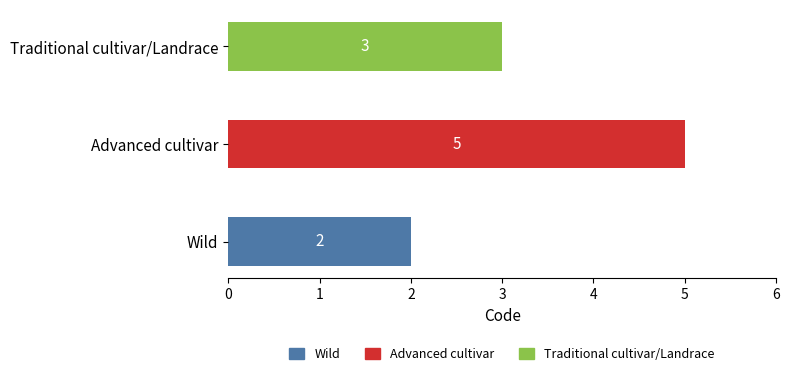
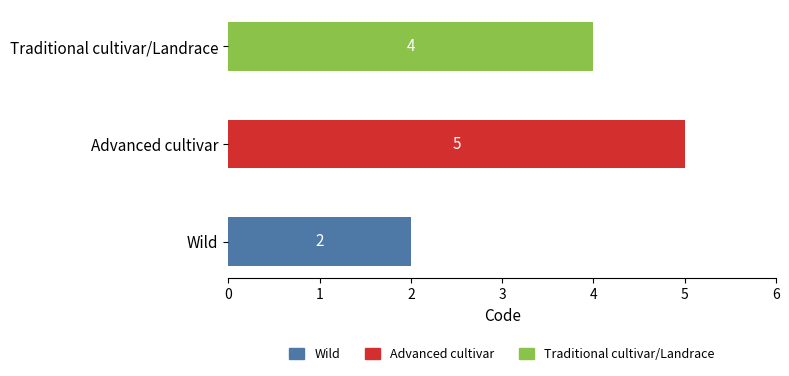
  {
-   "Traditional cultivar/Landrace": 3,
+   "Traditional cultivar/Landrace": 4,
    "Advanced cultivar": 5,
    "Wild": 2
  }
